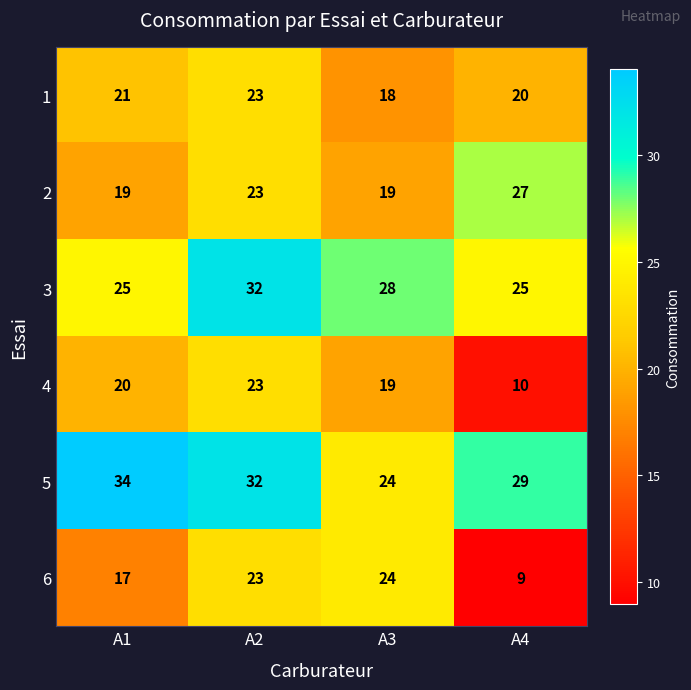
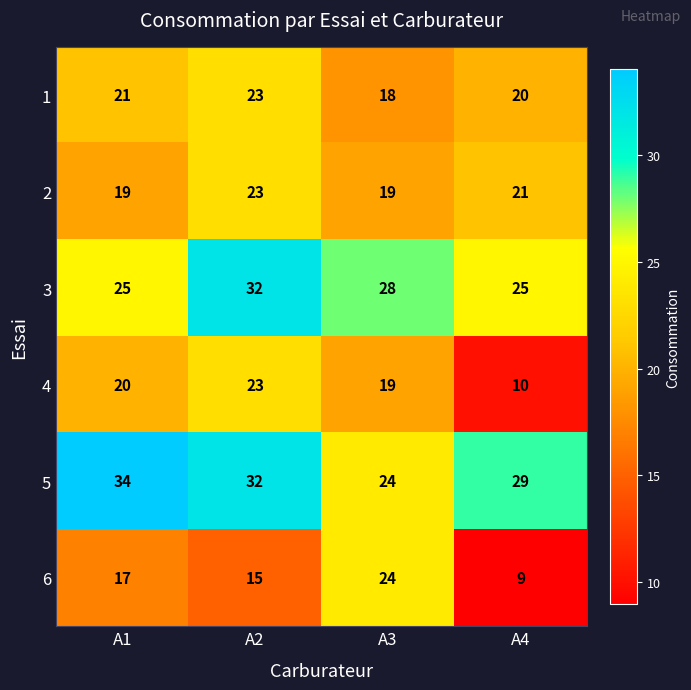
  {
    "1": {
      "A1": 21,
      "A2": 23,
      "A3": 18,
      "A4": 20
    },
    "2": {
      "A1": 19,
      "A2": 23,
      "A3": 19,
-     "A4": 27
+     "A4": 21
    },
    "3": {
      "A1": 25,
      "A2": 32,
      "A3": 28,
      "A4": 25
    },
    "4": {
      "A1": 20,
      "A2": 23,
      "A3": 19,
      "A4": 10
    },
    "5": {
      "A1": 34,
      "A2": 32,
      "A3": 24,
      "A4": 29
    },
    "6": {
      "A1": 17,
-     "A2": 23,
+     "A2": 15,
      "A3": 24,
      "A4": 9
    }
  }
